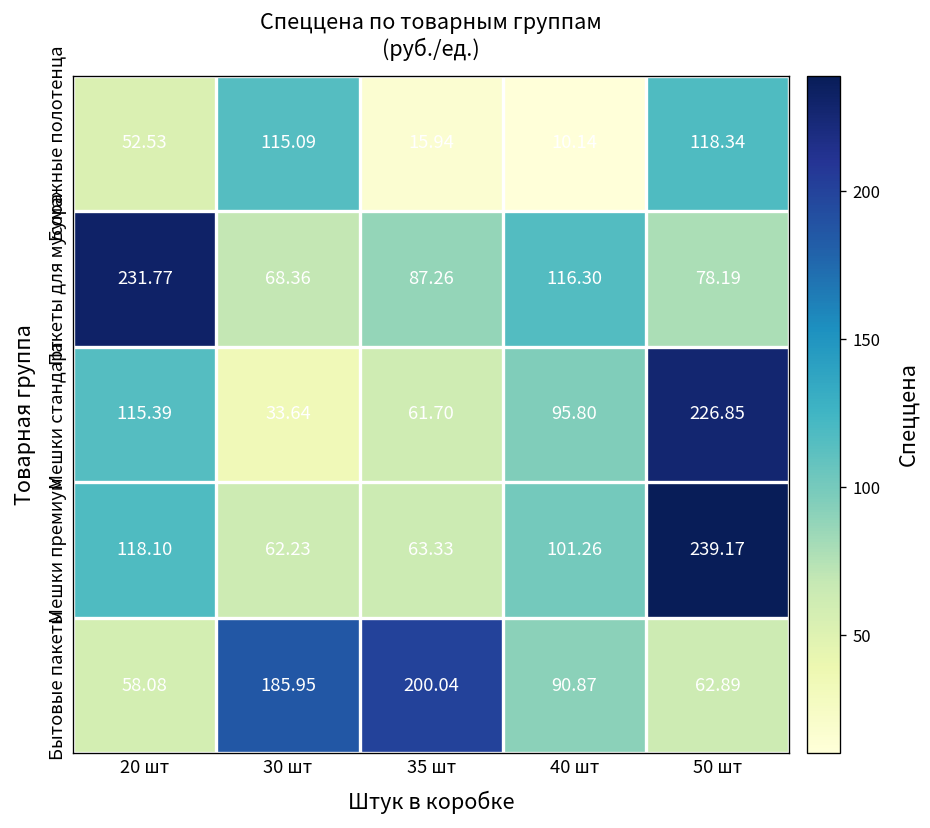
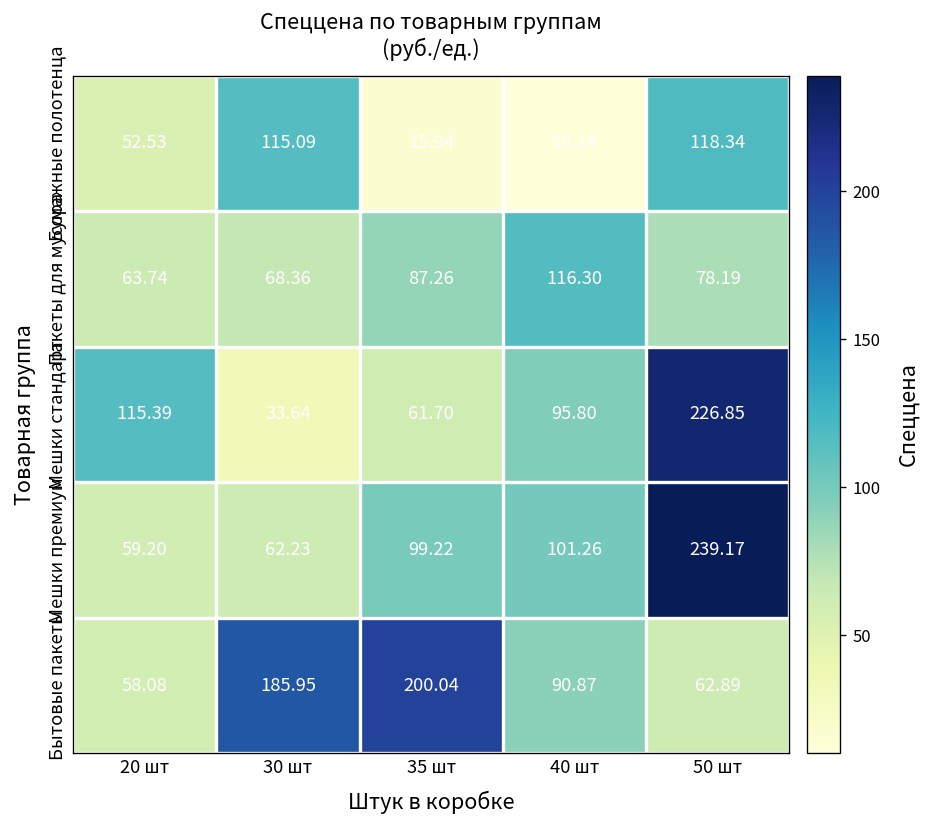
  {
    "Бумажные полотенца": {
      "20 шт": 52.53,
      "30 шт": 115.09,
      "50 шт": 118.34
    },
    "Пакеты для мусора": {
-     "20 шт": 231.77,
+     "20 шт": 63.74,
      "30 шт": 68.36,
      "35 шт": 87.26,
      "40 шт": 116.30,
      "50 шт": 78.19
    },
    "Мешки стандарт": {
      "20 шт": 115.39,
      "30 шт": 33.64,
      "35 шт": 61.70,
      "40 шт": 95.80,
      "50 шт": 226.85
    },
    "Мешки премиум": {
-     "20 шт": 118.10,
+     "20 шт": 59.20,
      "30 шт": 62.23,
-     "35 шт": 63.33,
+     "35 шт": 99.22,
      "40 шт": 101.26,
      "50 шт": 239.17
    },
    "Бытовые пакеты": {
      "20 шт": 58.08,
      "30 шт": 185.95,
      "35 шт": 200.04,
      "40 шт": 90.87,
      "50 шт": 62.89
    }
  }
